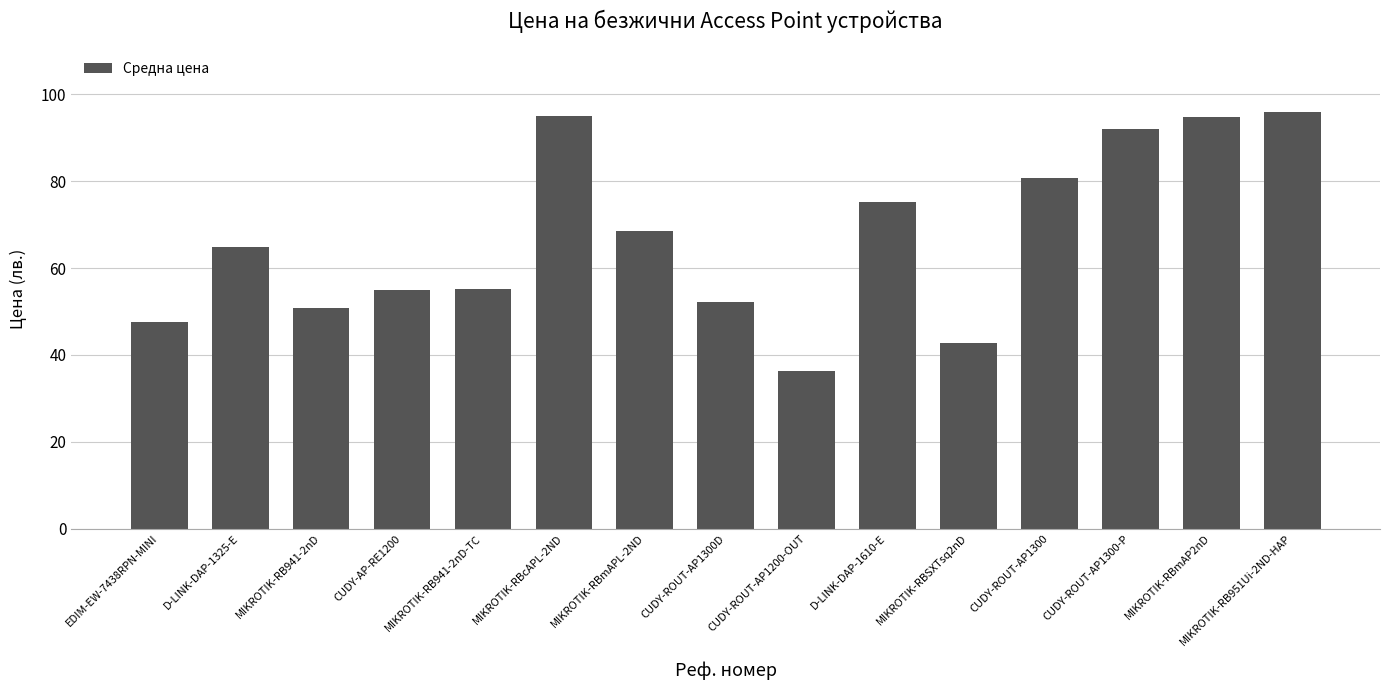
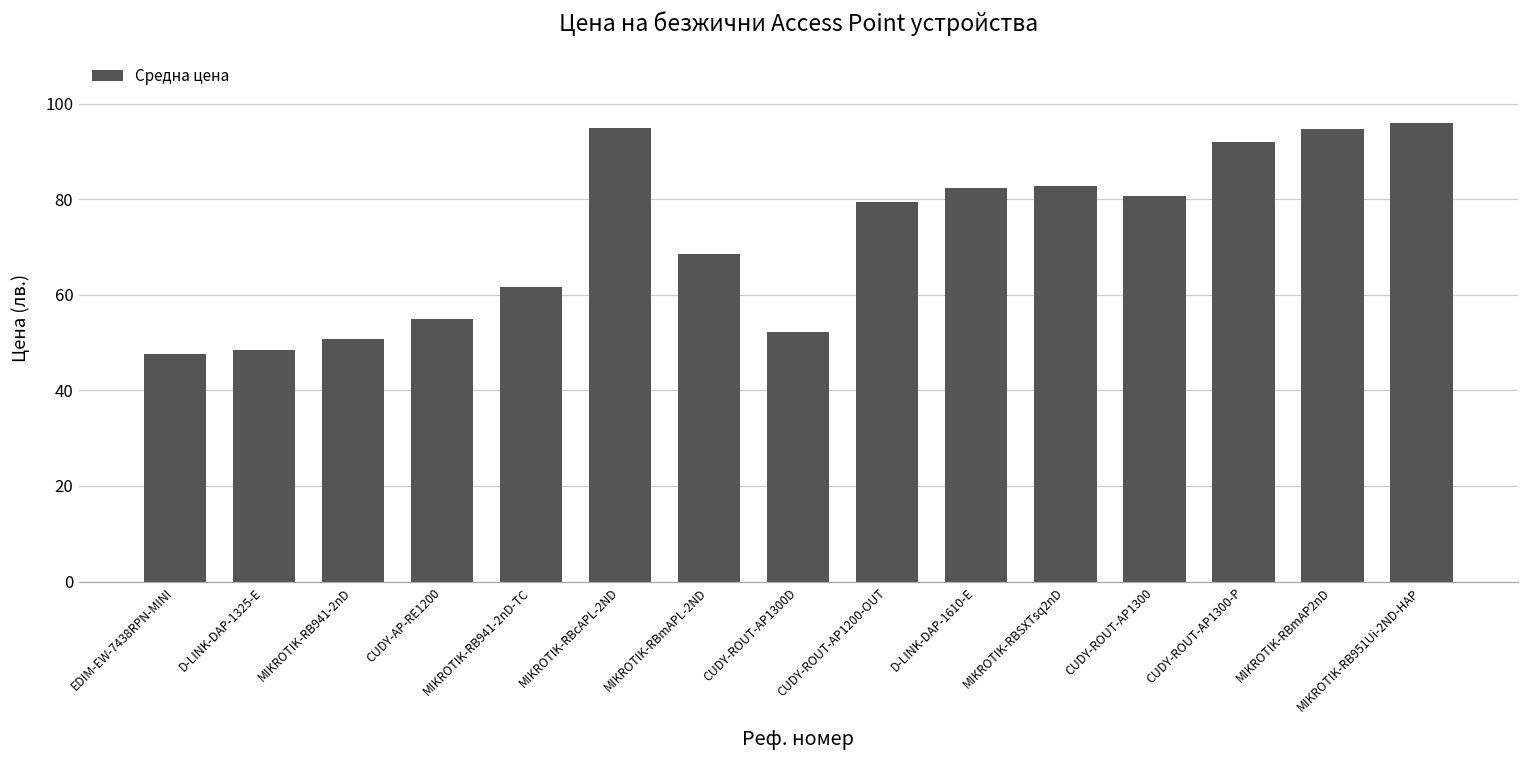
  {
    "EDIM-EW-7438RPN-MINI": 48,
-   "D-LINK-DAP-1325-E": 65,
+   "D-LINK-DAP-1325-E": 49,
    "MIKROTIK-RB941-2nD": 51,
    "CUDY-AP-RE1200": 55,
-   "MIKROTIK-RB941-2nD-TC": 55,
+   "MIKROTIK-RB941-2nD-TC": 62,
    "MIKROTIK-RBcAPL-2ND": 95,
    "MIKROTIK-RBmAPL-2ND": 69,
    "CUDY-ROUT-AP1300D": 52,
-   "CUDY-ROUT-AP1200-OUT": 36,
-   "D-LINK-DAP-1610-E": 75,
-   "MIKROTIK-RBSXTsq2nD": 43,
+   "CUDY-ROUT-AP1200-OUT": 79,
+   "D-LINK-DAP-1610-E": 82,
+   "MIKROTIK-RBSXTsq2nD": 83,
    "CUDY-ROUT-AP1300": 81,
    "CUDY-ROUT-AP1300-P": 92,
    "MIKROTIK-RBmAP2nD": 95,
    "MIKROTIK-RB951Ui-2ND-HAP": 96
  }
